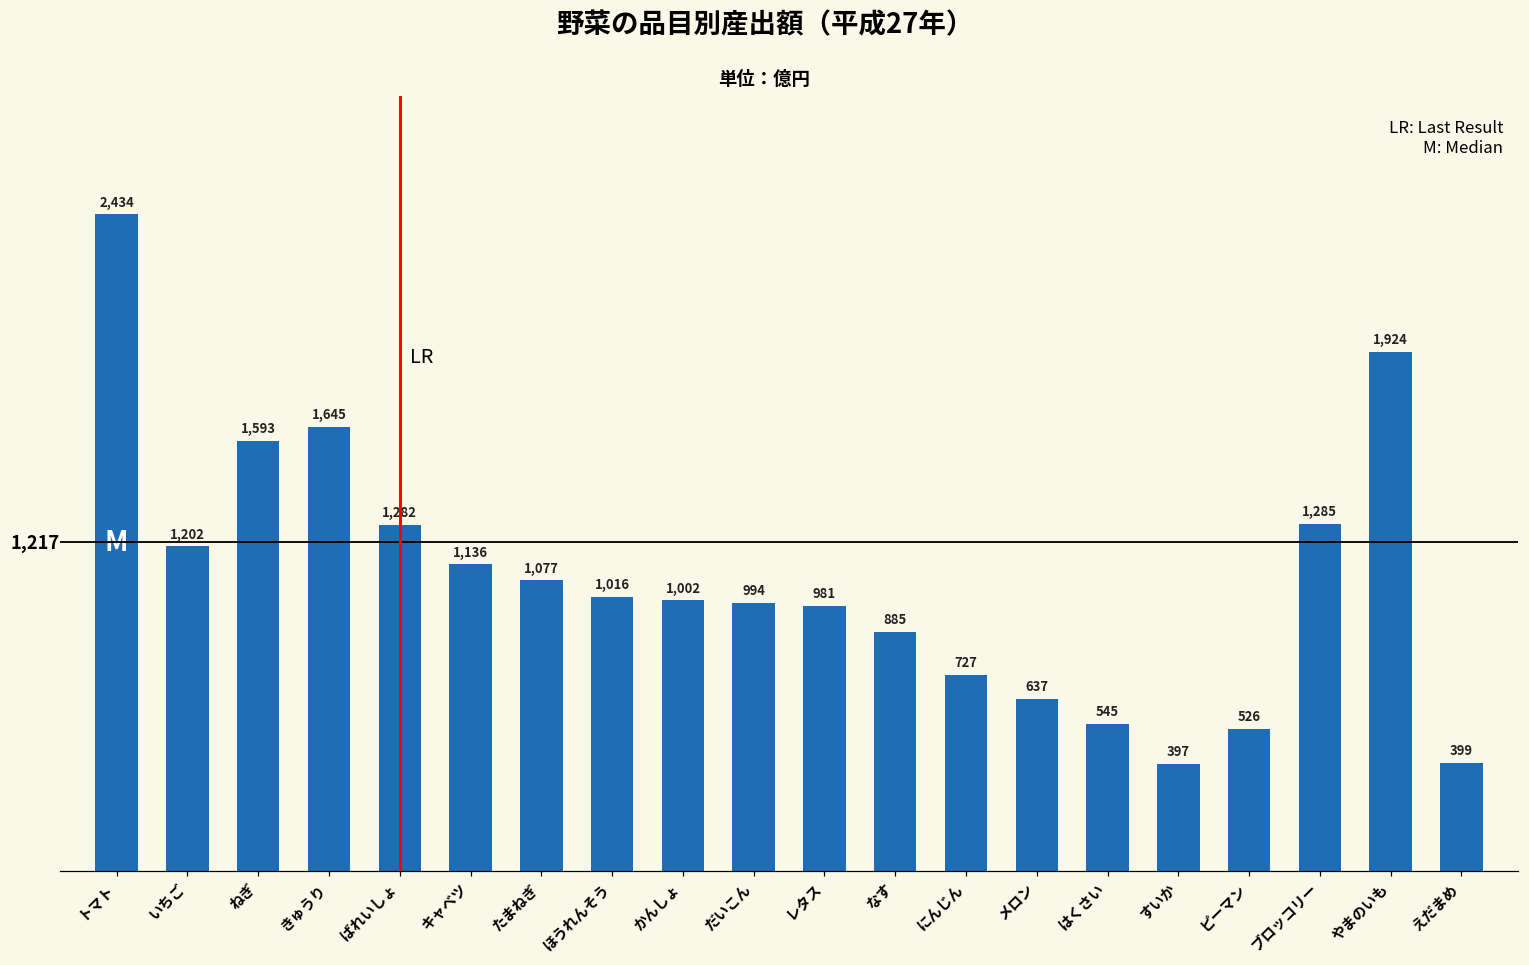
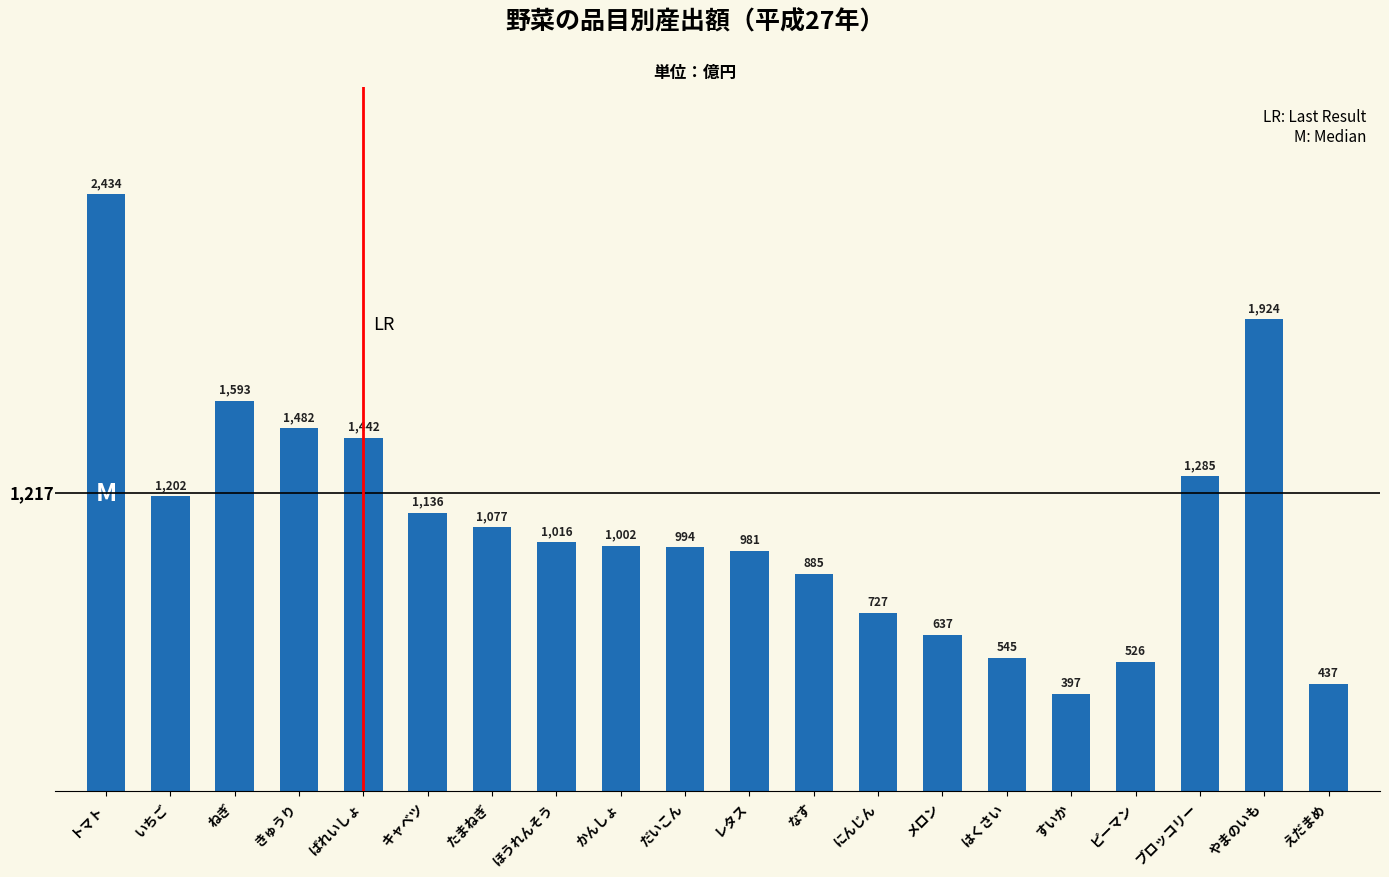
  {
    "トマト": "2,434",
    "いちご": "1,202",
    "ねぎ": "1,593",
-   "きゅうり": "1,645",
-   "ばれいしょ": "1,282",
+   "きゅうり": "1,482",
+   "ばれいしょ": "1,442",
    "キャベツ": "1,136",
    "たまねぎ": "1,077",
    "ほうれんそう": "1,016",
    "かんしょ": "1,002",
    "だいこん": "994",
    "レタス": "981",
    "なす": "885",
    "にんじん": "727",
    "メロン": "637",
    "はくさい": "545",
    "すいか": "397",
    "ピーマン": "526",
    "ブロッコリー": "1,285",
    "やまのいも": "1,924",
-   "えだまめ": "399"
+   "えだまめ": "437"
  }
